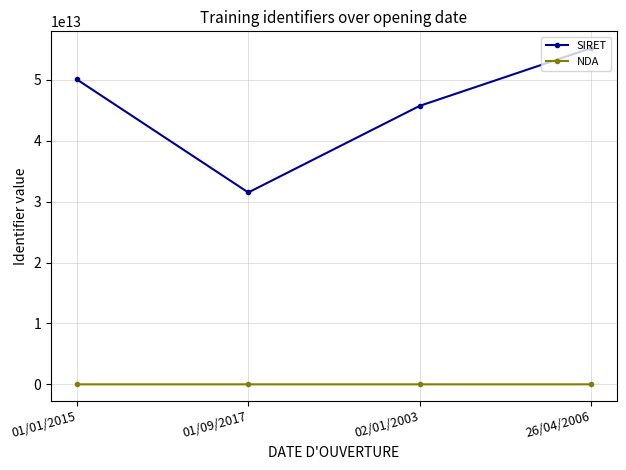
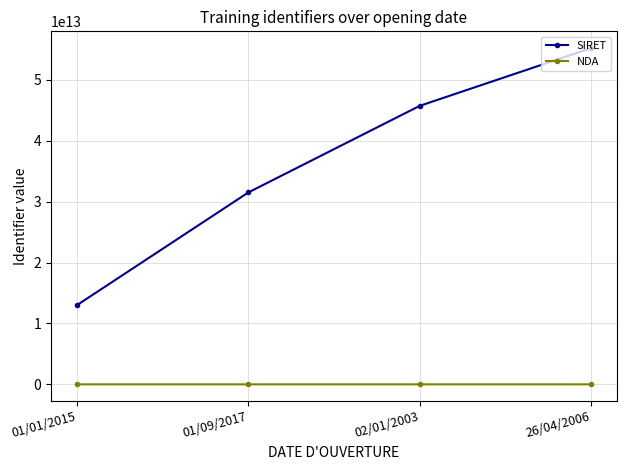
  {
    "SIRET": {
-     "01/01/2015": 50000000000000,
+     "01/01/2015": 13000000000000,
      "01/09/2017": 32000000000000,
      "02/01/2003": 46000000000000
    },
    "NDA": {
      "01/01/2015": 0,
      "01/09/2017": 0,
      "02/01/2003": 0,
      "26/04/2006": 0
    }
  }
